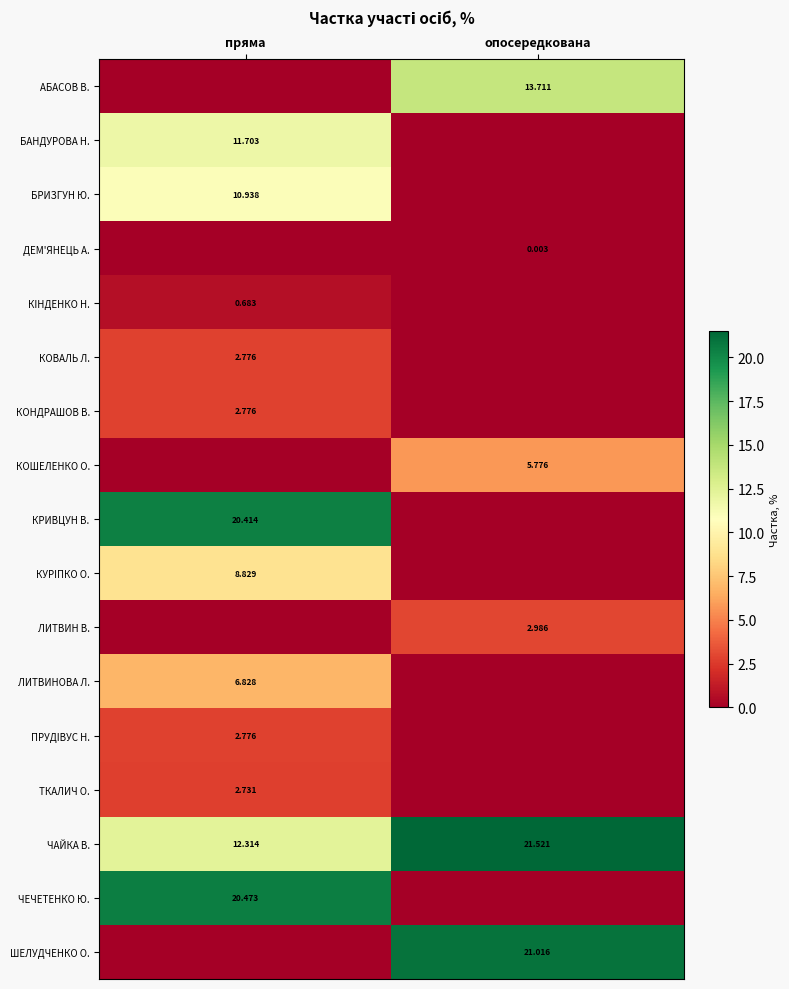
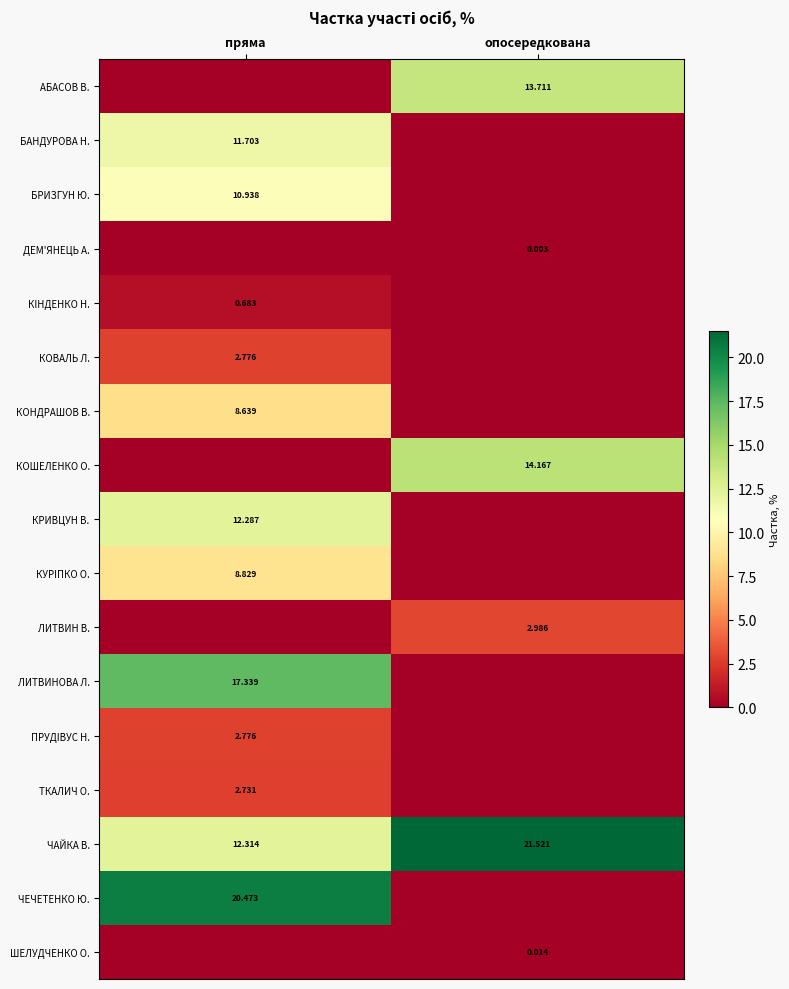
  {
    "АБАСОВ В.": {
      "опосередкована": 13.711
    },
    "БАНДУРОВА Н.": {
      "пряма": 11.703
    },
    "БРИЗГУН Ю.": {
      "пряма": 10.938
    },
    "ДЕМ'ЯНЕЦЬ А.": {
      "опосередкована": 0.003
    },
    "КІНДЕНКО Н.": {
      "пряма": 0.683
    },
    "КОВАЛЬ Л.": {
      "пряма": 2.776
    },
    "КОНДРАШОВ В.": {
-     "пряма": 2.776
+     "пряма": 8.639
    },
    "КОШЕЛЕНКО О.": {
-     "опосередкована": 5.776
+     "опосередкована": 14.167
    },
    "КРИВЦУН В.": {
-     "пряма": 20.414
+     "пряма": 12.287
    },
    "КУРІПКО О.": {
      "пряма": 8.829
    },
    "ЛИТВИН В.": {
      "опосередкована": 2.986
    },
    "ЛИТВИНОВА Л.": {
-     "пряма": 6.828
+     "пряма": 17.339
    },
    "ПРУДІВУС Н.": {
      "пряма": 2.776
    },
    "ТКАЛИЧ О.": {
      "пряма": 2.731
    },
    "ЧАЙКА В.": {
      "пряма": 12.314,
      "опосередкована": 21.521
    },
    "ЧЕЧЕТЕНКО Ю.": {
      "пряма": 20.473
    },
    "ШЕЛУДЧЕНКО О.": {
-     "опосередкована": 21.016
+     "опосередкована": 0.014
    }
  }
